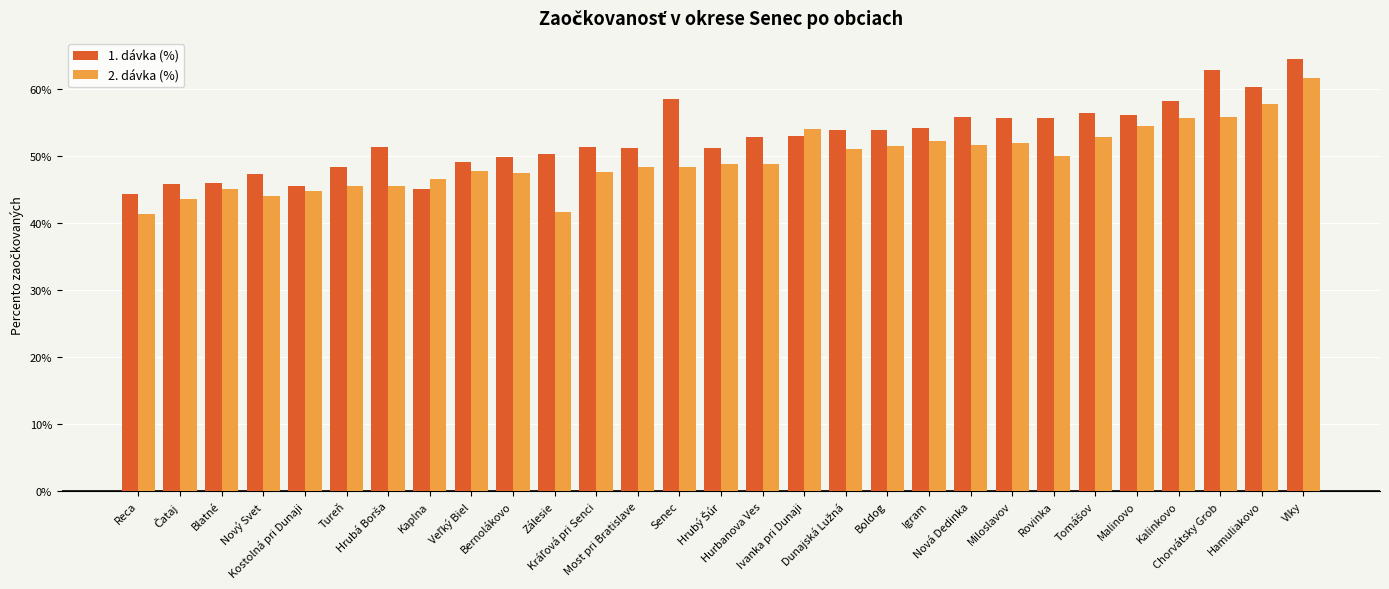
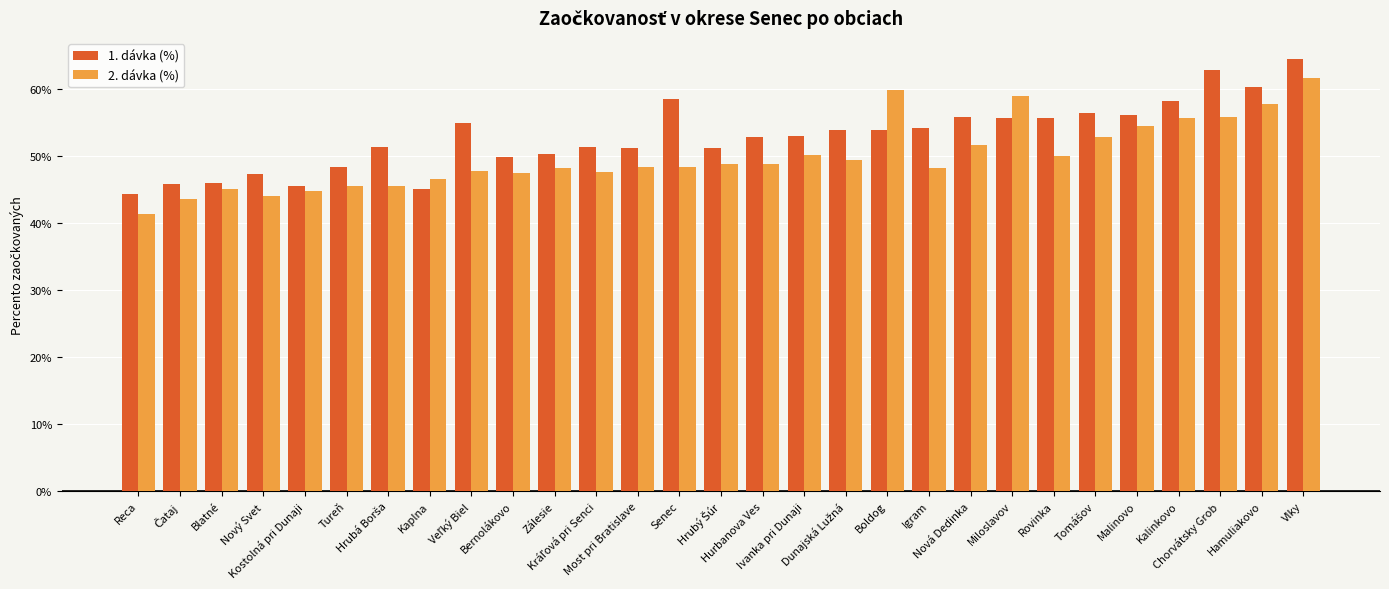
  {
    "1. dávka (%)": {
      "Reca": "44%",
      "Čataj": "46%",
      "Blatné": "46%",
      "Nový Svet": "47%",
      "Kostolná pri Dunaji": "45%",
      "Tureň": "48%",
      "Hrubá Borša": "51%",
      "Kaplna": "45%",
-     "Veľký Biel": "49%",
+     "Veľký Biel": "55%",
      "Bernolákovo": "50%",
      "Zálesie": "50%",
      "Kráľová pri Senci": "51%",
      "Most pri Bratislave": "51%",
      "Senec": "58%",
      "Hrubý Šúr": "51%",
      "Hurbanova Ves": "53%",
      "Ivanka pri Dunaji": "53%",
      "Dunajská Lužná": "54%",
      "Boldog": "54%",
      "Igram": "54%",
      "Nová Dedinka": "56%",
      "Miloslavov": "56%",
      "Rovinka": "56%",
      "Tomášov": "56%",
      "Malinovo": "56%",
      "Kalinkovo": "58%",
      "Chorvátsky Grob": "63%",
      "Hamuliakovo": "60%",
      "Vlky": "64%"
    },
    "2. dávka (%)": {
      "Reca": "41%",
      "Čataj": "44%",
      "Blatné": "45%",
      "Nový Svet": "44%",
      "Kostolná pri Dunaji": "45%",
      "Tureň": "46%",
      "Hrubá Borša": "46%",
      "Kaplna": "47%",
      "Veľký Biel": "48%",
      "Bernolákovo": "47%",
-     "Zálesie": "42%",
+     "Zálesie": "48%",
      "Kráľová pri Senci": "48%",
      "Most pri Bratislave": "48%",
      "Senec": "48%",
      "Hrubý Šúr": "49%",
      "Hurbanova Ves": "49%",
-     "Ivanka pri Dunaji": "54%",
-     "Dunajská Lužná": "51%",
-     "Boldog": "52%",
-     "Igram": "52%",
+     "Ivanka pri Dunaji": "50%",
+     "Dunajská Lužná": "49%",
+     "Boldog": "60%",
+     "Igram": "48%",
      "Nová Dedinka": "52%",
-     "Miloslavov": "52%",
+     "Miloslavov": "59%",
      "Rovinka": "50%",
      "Tomášov": "53%",
      "Malinovo": "54%",
      "Kalinkovo": "56%",
      "Chorvátsky Grob": "56%",
      "Hamuliakovo": "58%",
      "Vlky": "62%"
    }
  }
